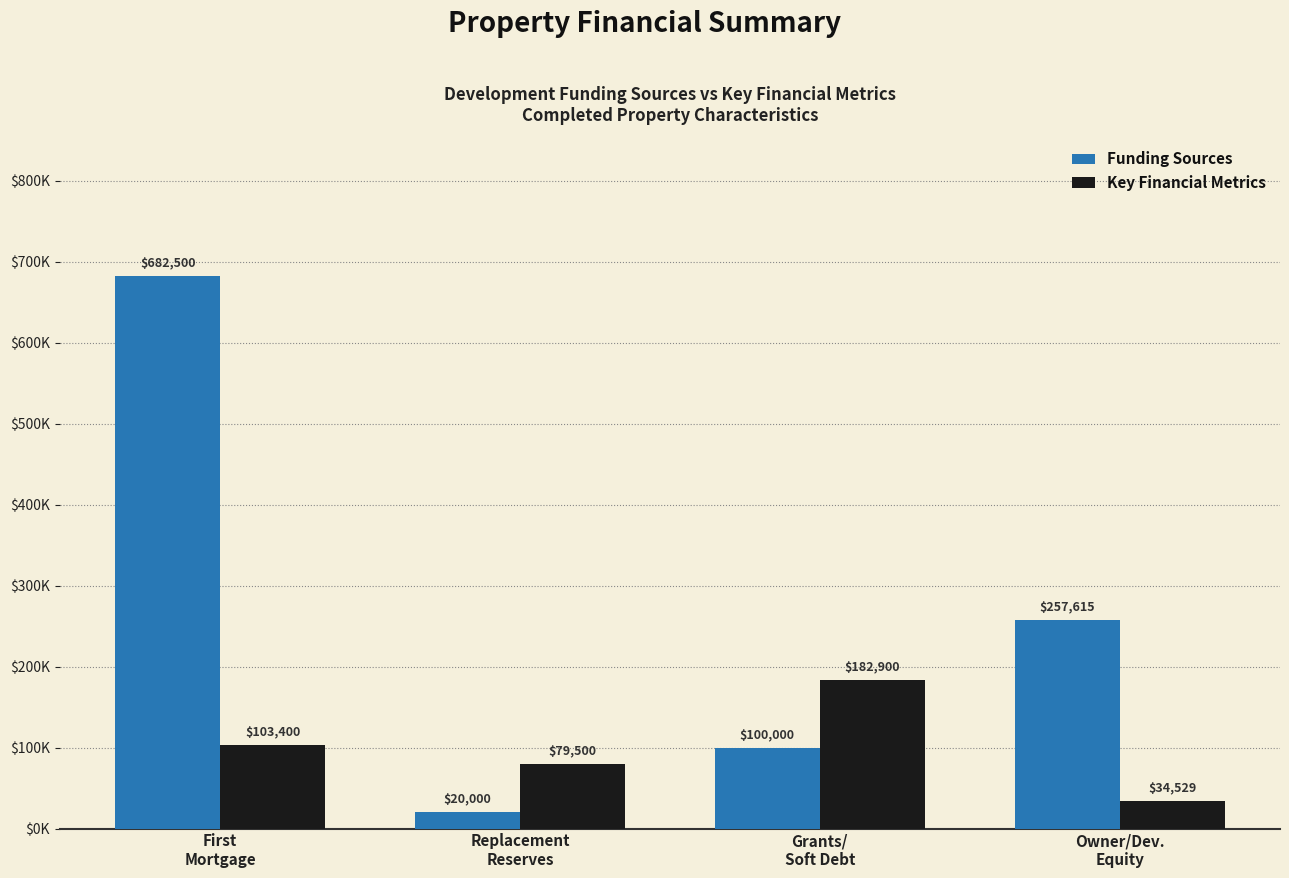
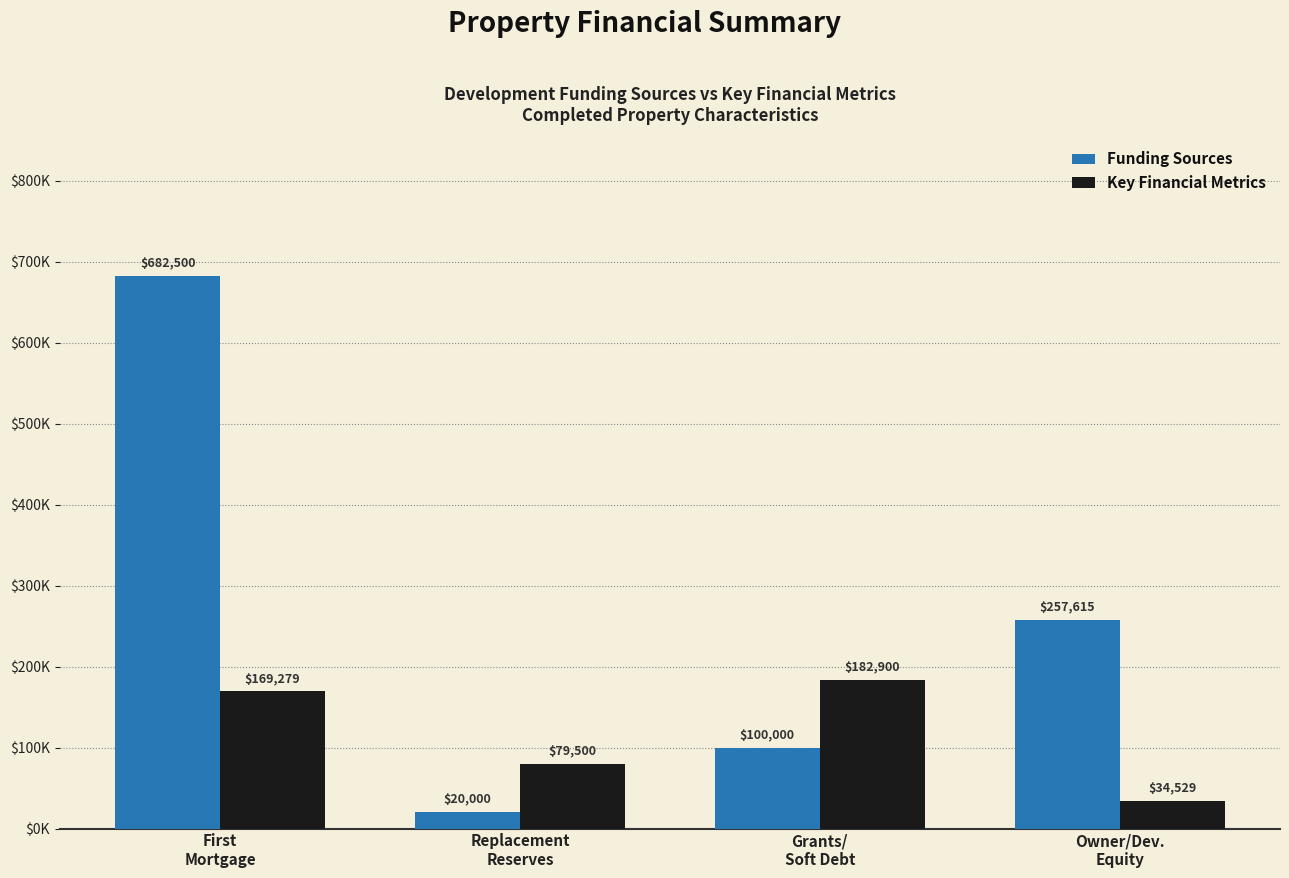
  {
    "Funding Sources": {
      "First Mortgage": "$682,500",
      "Replacement Reserves": "$20,000",
      "Grants/ Soft Debt": "$100,000",
      "Owner/Dev. Equity": "$257,615"
    },
    "Key Financial Metrics": {
-     "First Mortgage": "$103,400",
+     "First Mortgage": "$169,279",
      "Replacement Reserves": "$79,500",
      "Grants/ Soft Debt": "$182,900",
      "Owner/Dev. Equity": "$34,529"
    }
  }
